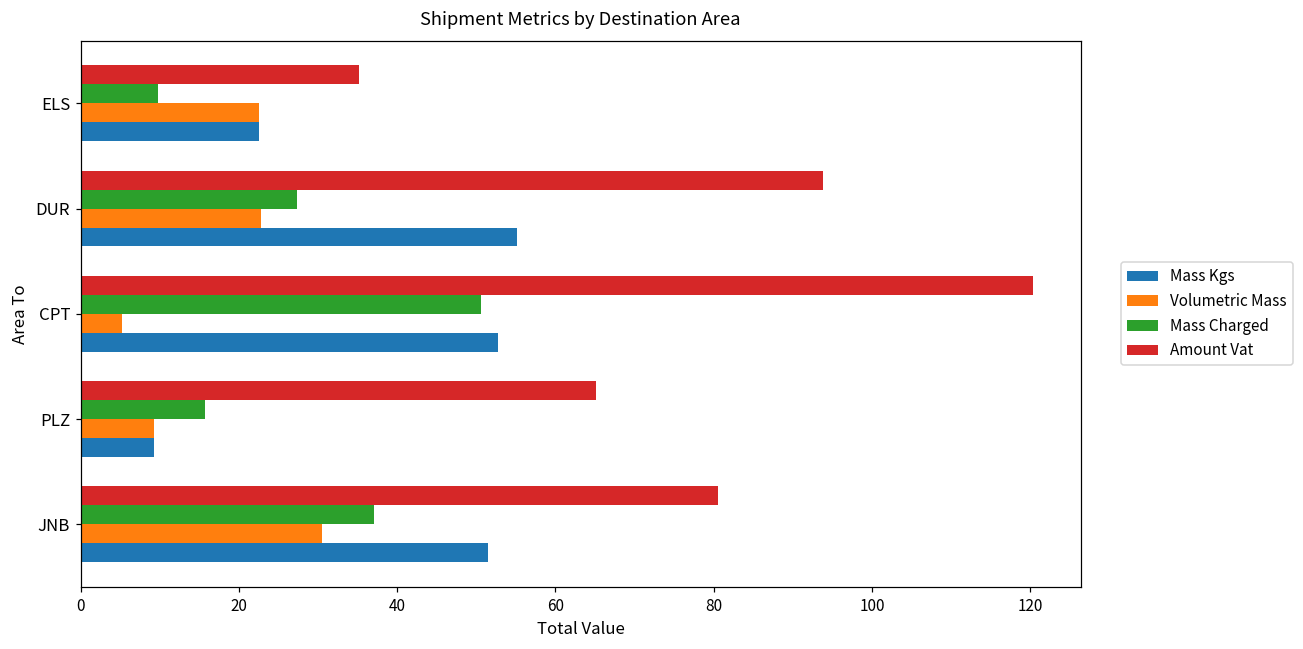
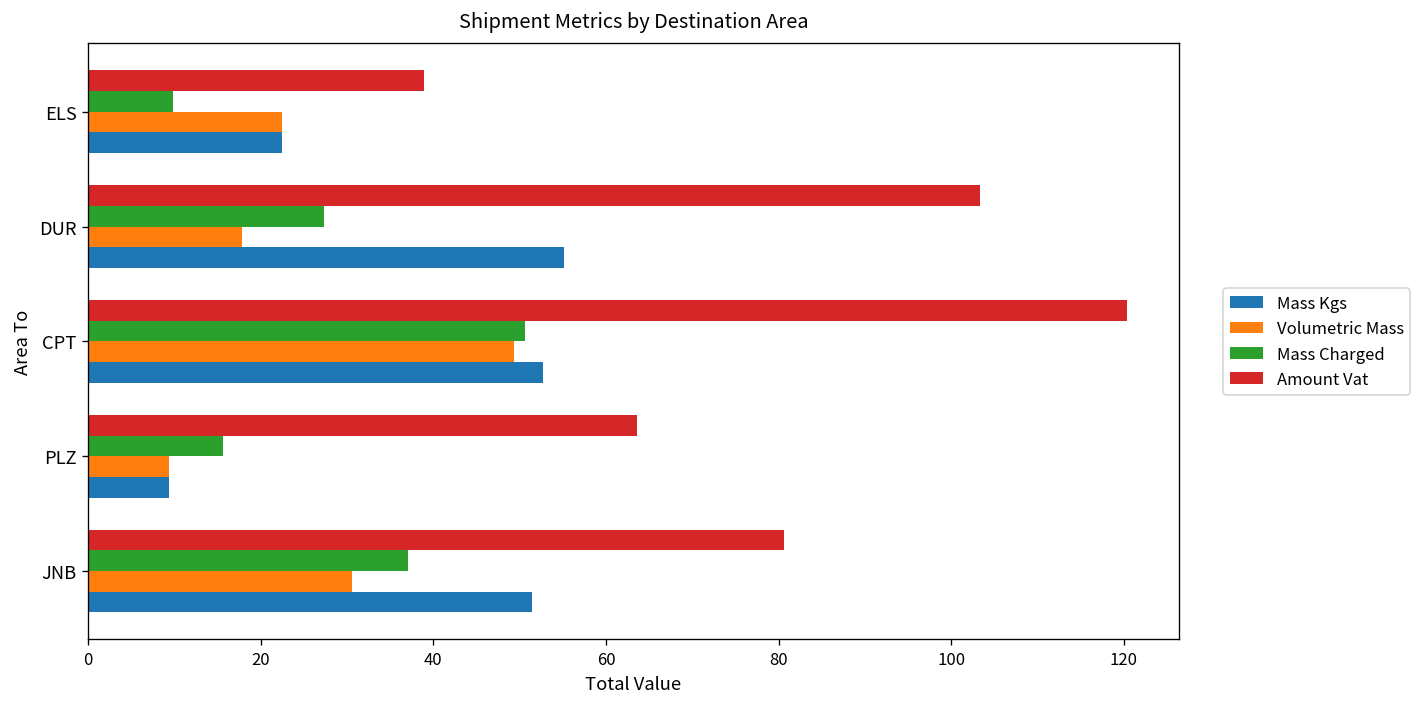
  {
    "Mass Kgs": {
      "ELS": 23,
      "DUR": 55,
      "CPT": 53,
      "PLZ": 9,
      "JNB": 51
    },
    "Volumetric Mass": {
      "ELS": 23,
-     "DUR": 23,
-     "CPT": 5,
+     "DUR": 18,
+     "CPT": 49,
      "PLZ": 9,
      "JNB": 31
    },
    "Mass Charged": {
      "ELS": 10,
      "DUR": 27,
      "CPT": 51,
      "PLZ": 16,
      "JNB": 37
    },
    "Amount Vat": {
-     "ELS": 35,
-     "DUR": 94,
+     "ELS": 39,
+     "DUR": 103,
      "CPT": 120,
-     "PLZ": 65,
+     "PLZ": 64,
      "JNB": 81
    }
  }
